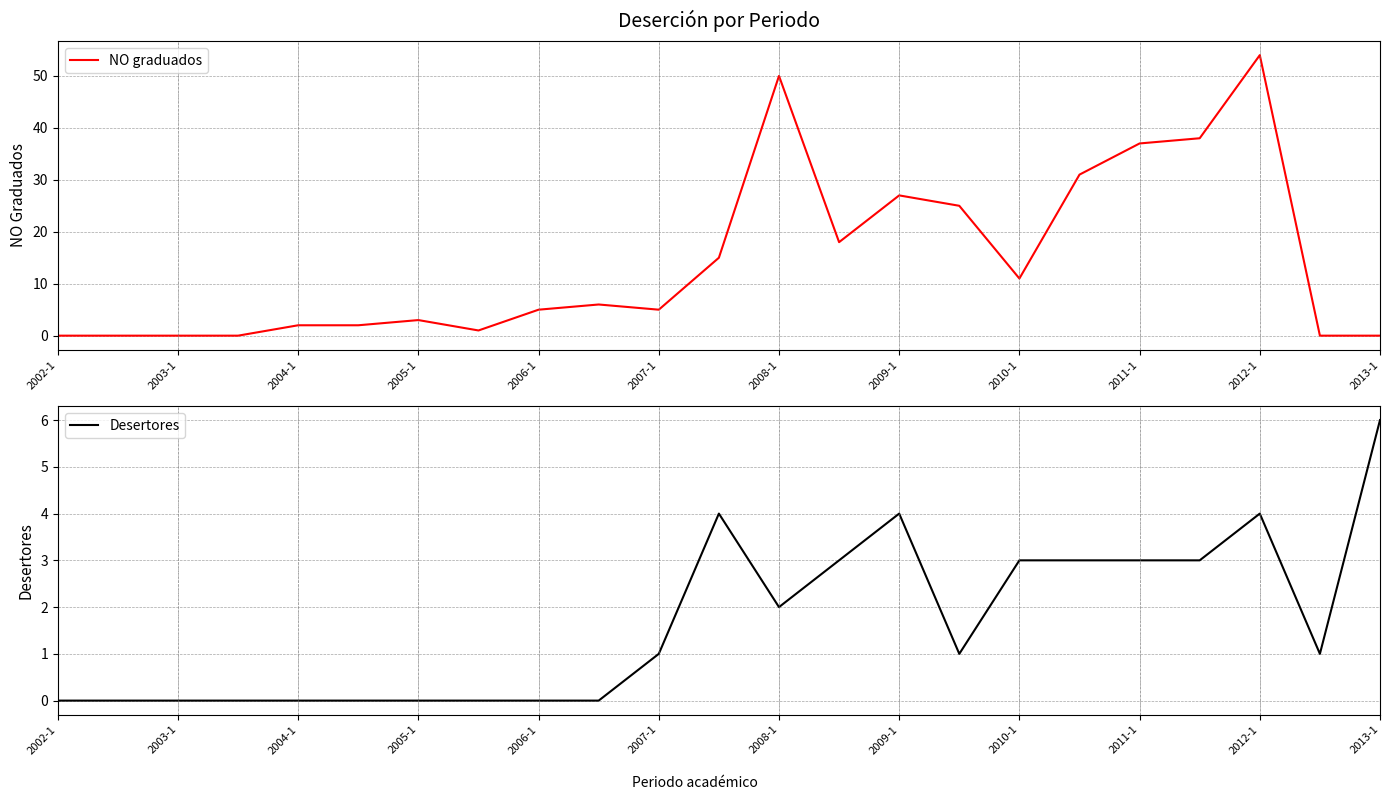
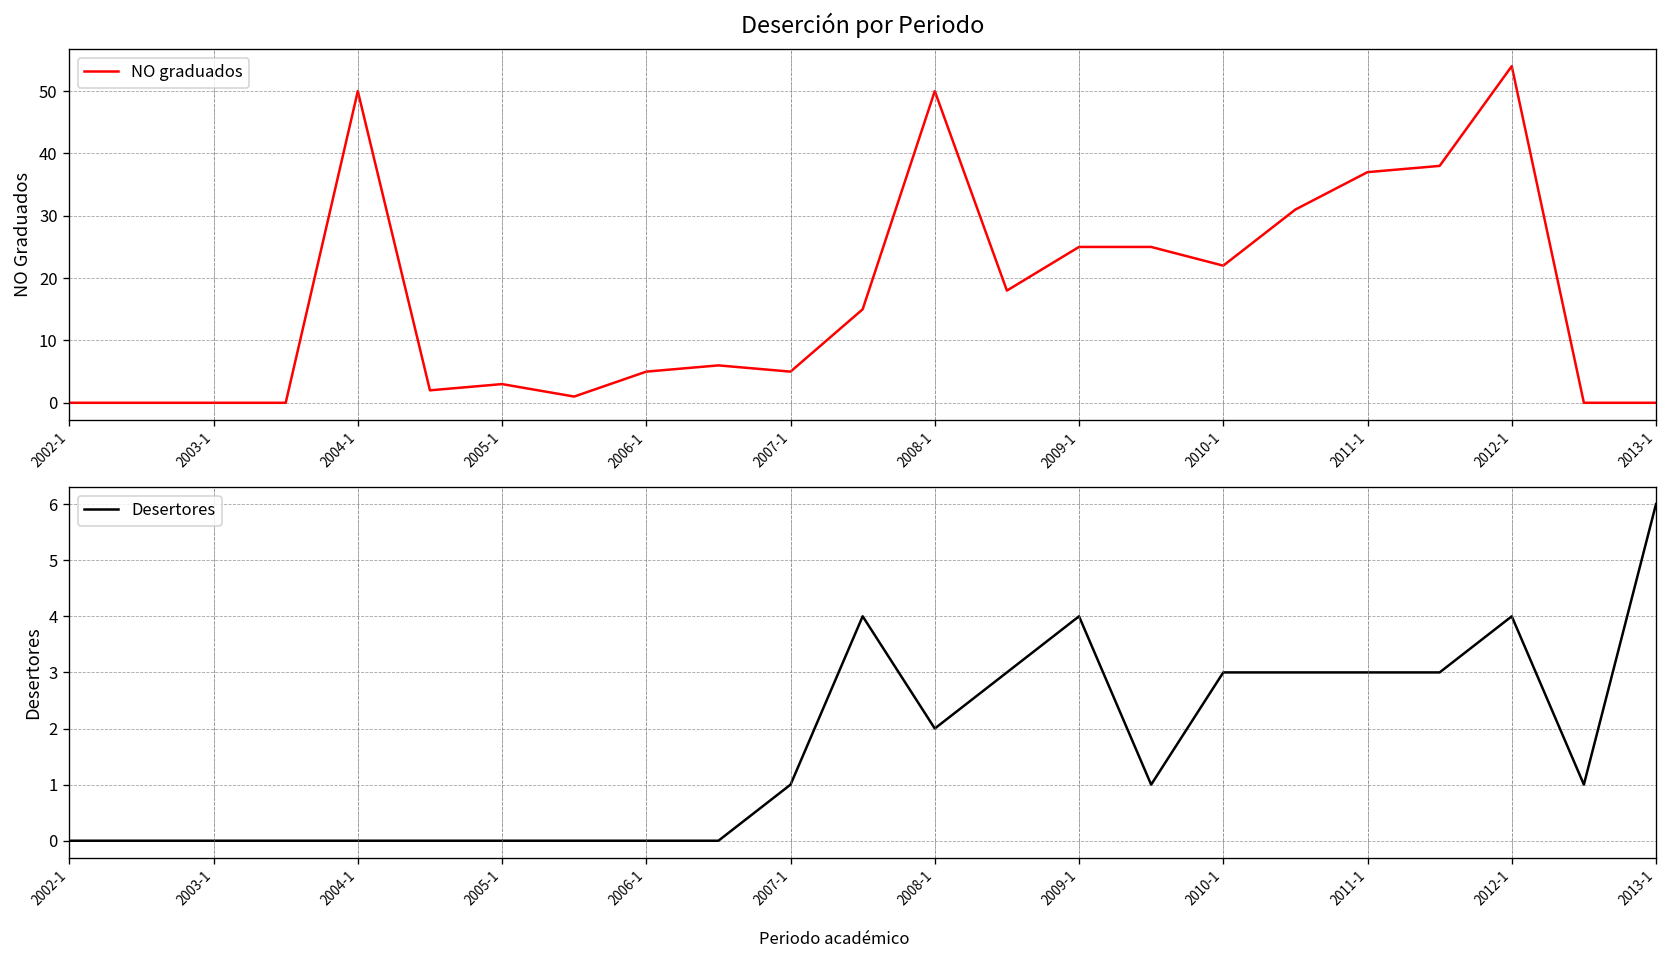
  {
    "Deserción por Periodo": {
      "2002-1": 0,
      "2003-1": 0,
-     "2004-1": 2,
+     "2004-1": 50,
      "2005-1": 3,
      "2006-1": 5,
      "2007-1": 5,
      "2008-1": 50,
-     "2009-1": 27,
-     "2010-1": 11,
+     "2009-1": 25,
+     "2010-1": 22,
      "2011-1": 37,
      "2012-1": 54,
      "2013-1": 0
    }
  }
